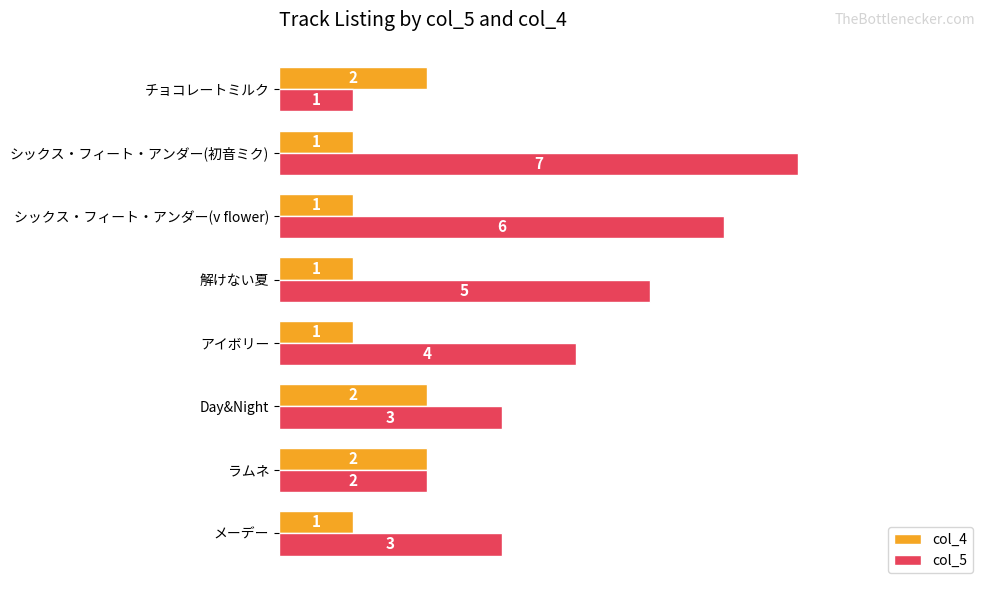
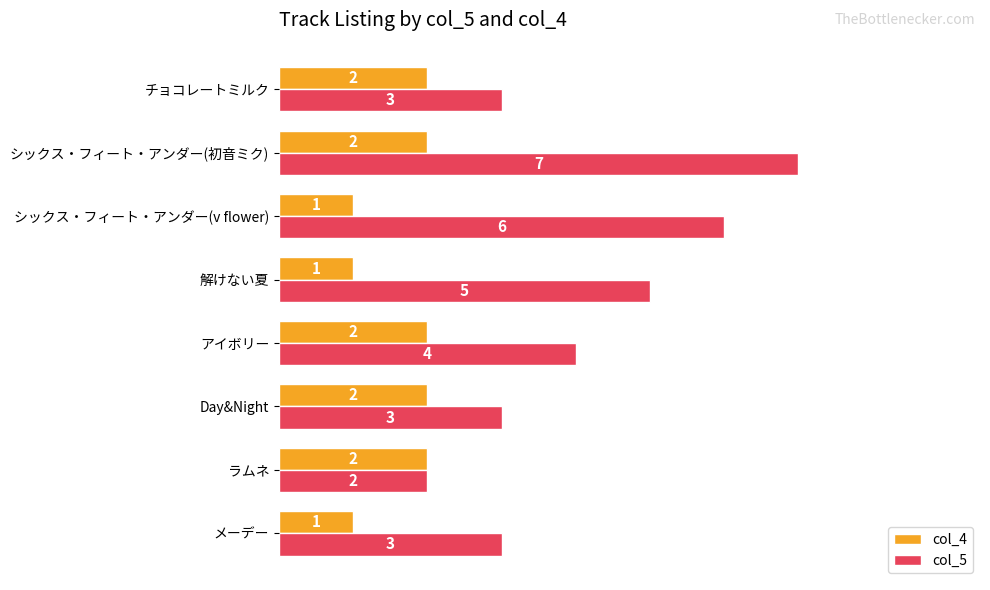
  {
    "col_4": {
      "チョコレートミルク": 2,
-     "シックス・フィート・アンダー(初音ミク)": 1,
+     "シックス・フィート・アンダー(初音ミク)": 2,
      "シックス・フィート・アンダー(v flower)": 1,
      "解けない夏": 1,
-     "アイボリー": 1,
+     "アイボリー": 2,
      "Day&Night": 2,
      "ラムネ": 2,
      "メーデー": 1
    },
    "col_5": {
-     "チョコレートミルク": 1,
+     "チョコレートミルク": 3,
      "シックス・フィート・アンダー(初音ミク)": 7,
      "シックス・フィート・アンダー(v flower)": 6,
      "解けない夏": 5,
      "アイボリー": 4,
      "Day&Night": 3,
      "ラムネ": 2,
      "メーデー": 3
    }
  }
